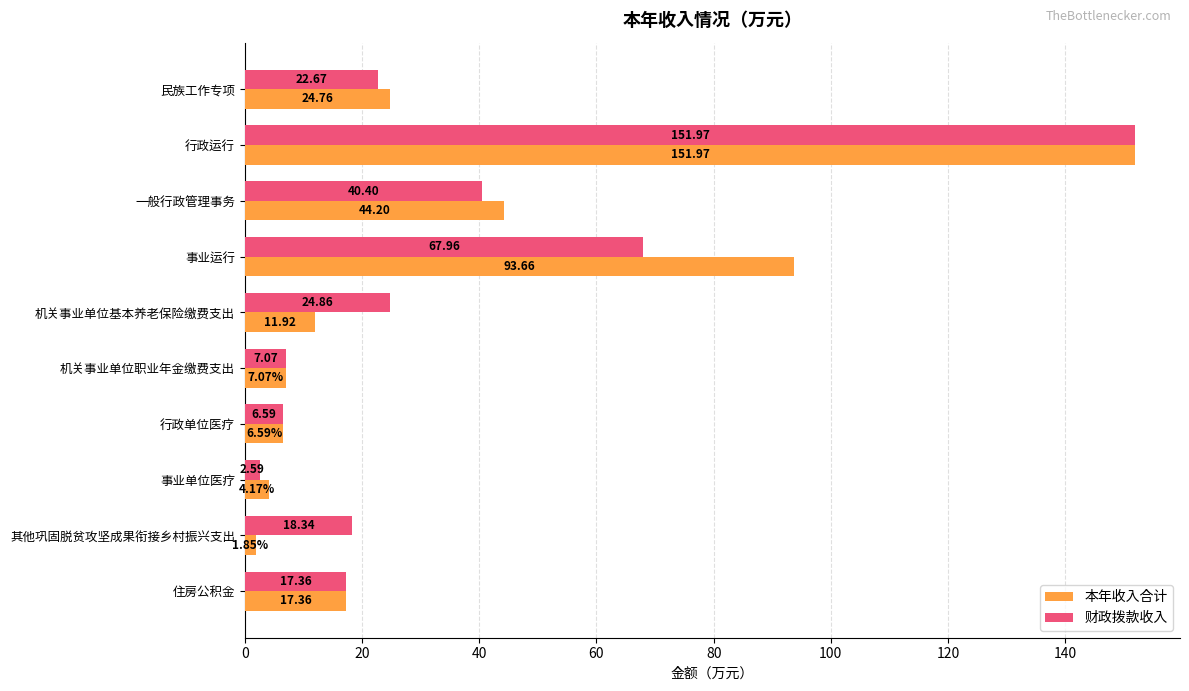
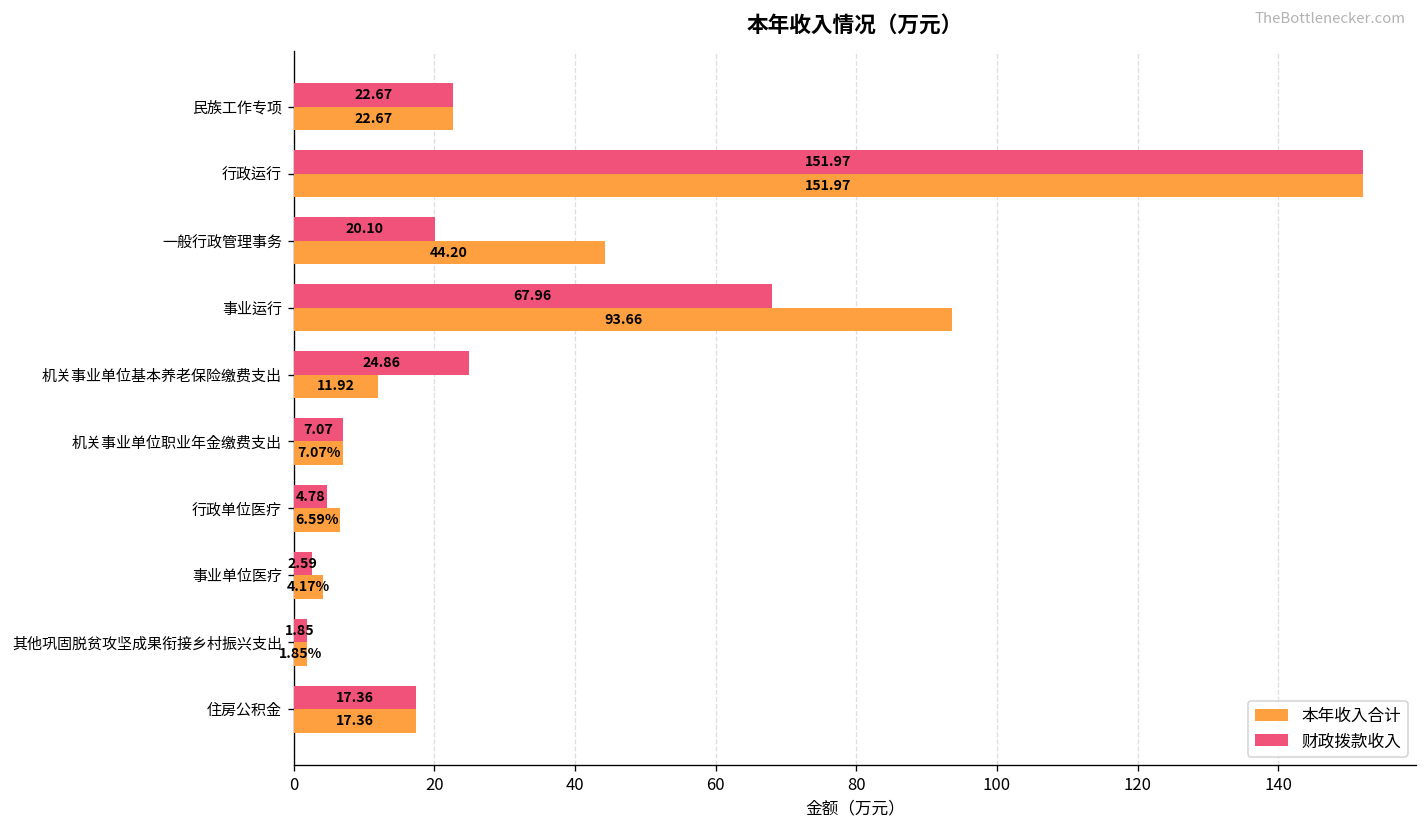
  {
    "本年收入合计": {
-     "民族工作专项": "24.76",
+     "民族工作专项": "22.67",
      "行政运行": "151.97",
      "一般行政管理事务": "44.20",
      "事业运行": "93.66",
      "机关事业单位基本养老保险缴费支出": "11.92",
      "机关事业单位职业年金缴费支出": "7.07%",
      "行政单位医疗": "6.59%",
      "事业单位医疗": "4.17%",
      "其他巩固脱贫攻坚成果衔接乡村振兴支出": "1.85%",
      "住房公积金": "17.36"
    },
    "财政拨款收入": {
      "民族工作专项": "22.67",
      "行政运行": "151.97",
-     "一般行政管理事务": "40.40",
+     "一般行政管理事务": "20.10",
      "事业运行": "67.96",
      "机关事业单位基本养老保险缴费支出": "24.86",
      "机关事业单位职业年金缴费支出": "7.07",
-     "行政单位医疗": "6.59",
+     "行政单位医疗": "4.78",
      "事业单位医疗": "2.59",
-     "其他巩固脱贫攻坚成果衔接乡村振兴支出": "18.34",
+     "其他巩固脱贫攻坚成果衔接乡村振兴支出": "1.85",
      "住房公积金": "17.36"
    }
  }
